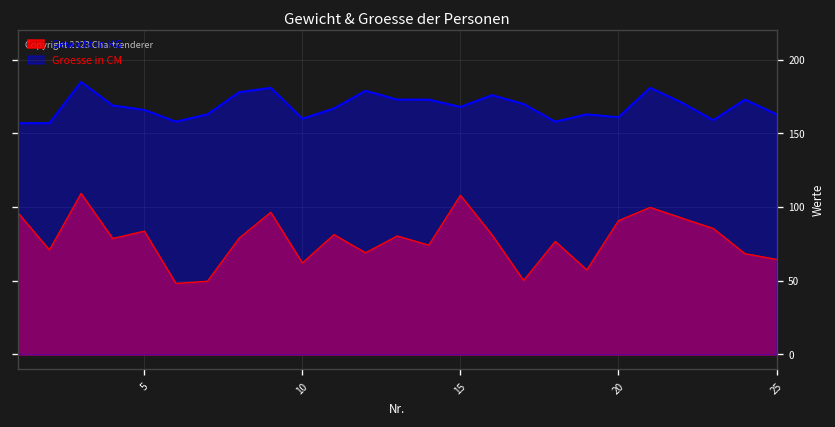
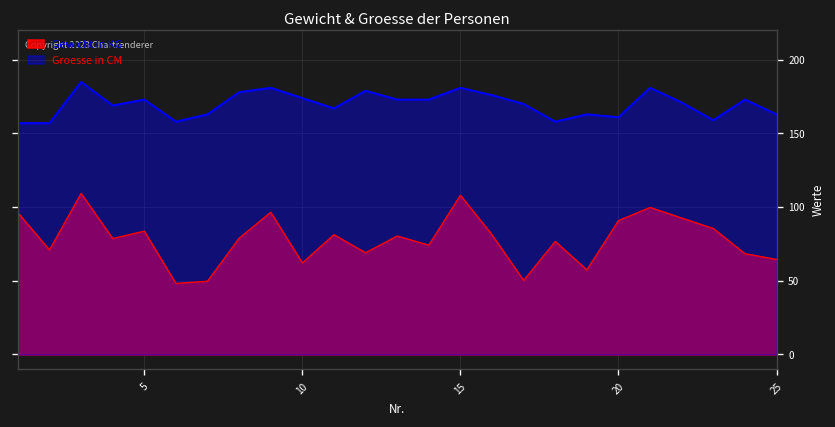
  {
    "Gewicht in KG": {
      "5": 84,
      "10": 62,
      "15": 108,
      "20": 91,
      "25": 65
    },
    "Groesse in CM": {
-     "5": 166,
-     "10": 160,
-     "15": 168,
+     "5": 173,
+     "10": 174,
+     "15": 181,
      "20": 161,
      "25": 163
    }
  }
